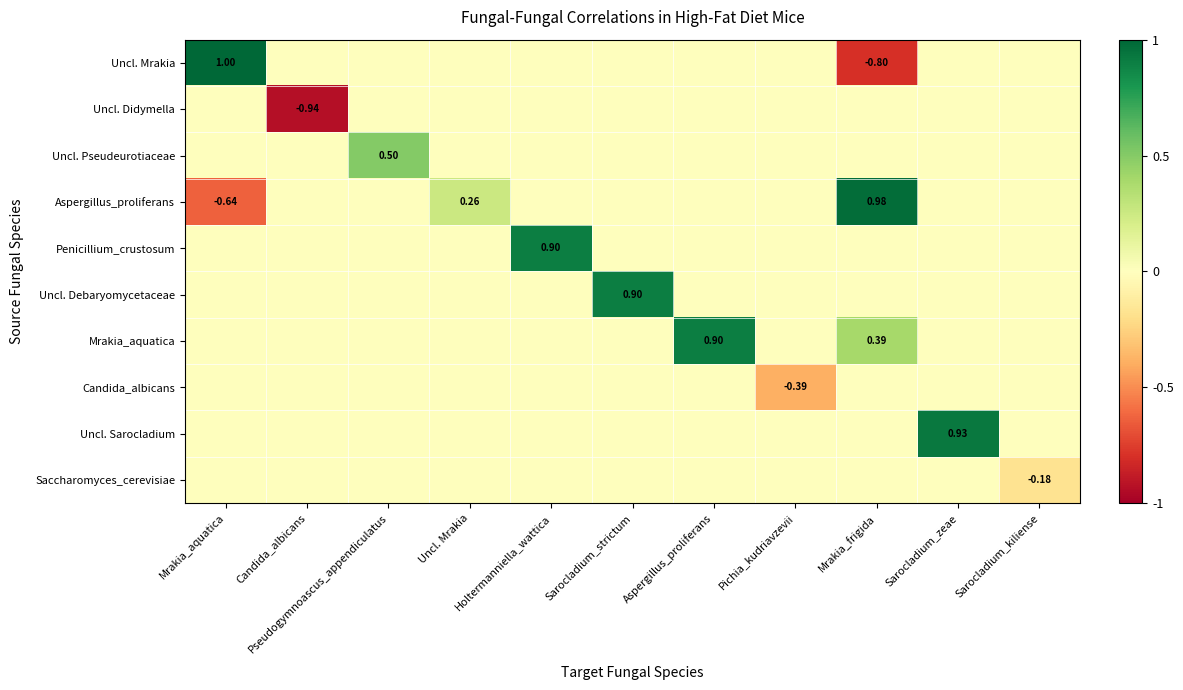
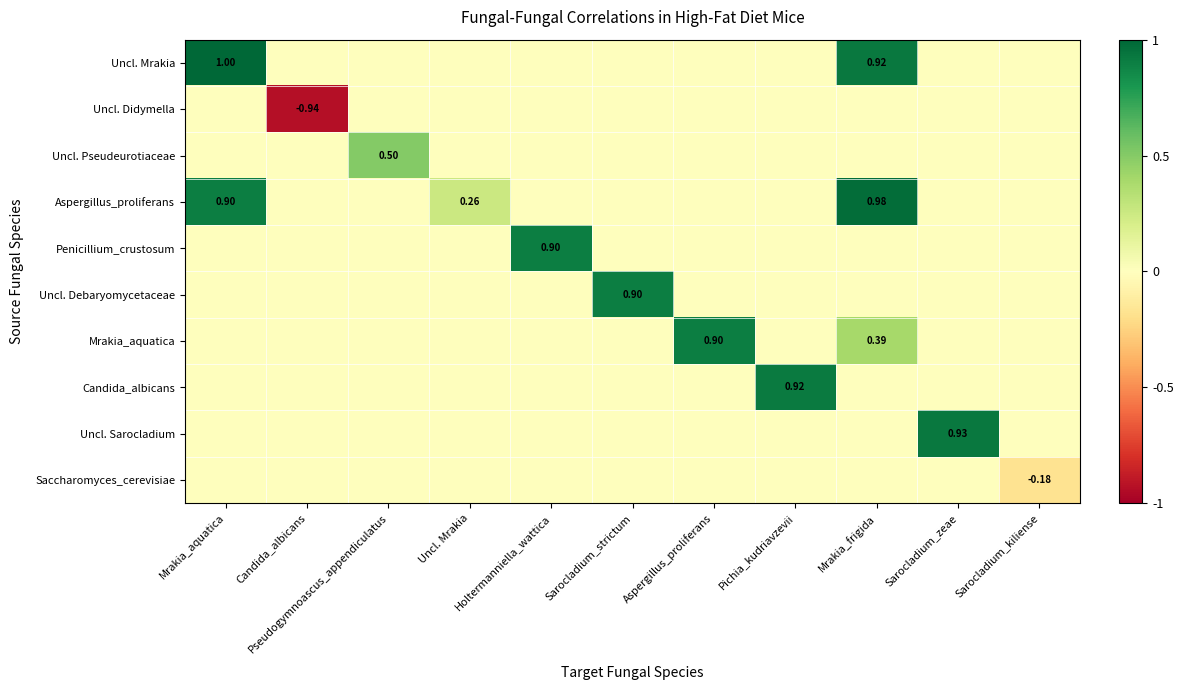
  {
    "Uncl. Mrakia": {
      "Mrakia_aquatica": 1.00,
-     "Mrakia_frigida": -0.80
+     "Mrakia_frigida": 0.92
    },
    "Uncl. Didymella": {
      "Candida_albicans": -0.94
    },
    "Uncl. Pseudeurotiaceae": {
      "Pseudogymnoascus_appendiculatus": 0.50
    },
    "Aspergillus_proliferans": {
-     "Mrakia_aquatica": -0.64,
+     "Mrakia_aquatica": 0.90,
      "Uncl. Mrakia": 0.26,
      "Mrakia_frigida": 0.98
    },
    "Penicillium_crustosum": {
      "Holtermanniella_wattica": 0.90
    },
    "Uncl. Debaryomycetaceae": {
      "Sarocladium_strictum": 0.90
    },
    "Mrakia_aquatica": {
      "Aspergillus_proliferans": 0.90,
      "Mrakia_frigida": 0.39
    },
    "Candida_albicans": {
-     "Pichia_kudriavzevii": -0.39
+     "Pichia_kudriavzevii": 0.92
    },
    "Uncl. Sarocladium": {
      "Sarocladium_zeae": 0.93
    },
    "Saccharomyces_cerevisiae": {
      "Sarocladium_kiliense": -0.18
    }
  }
